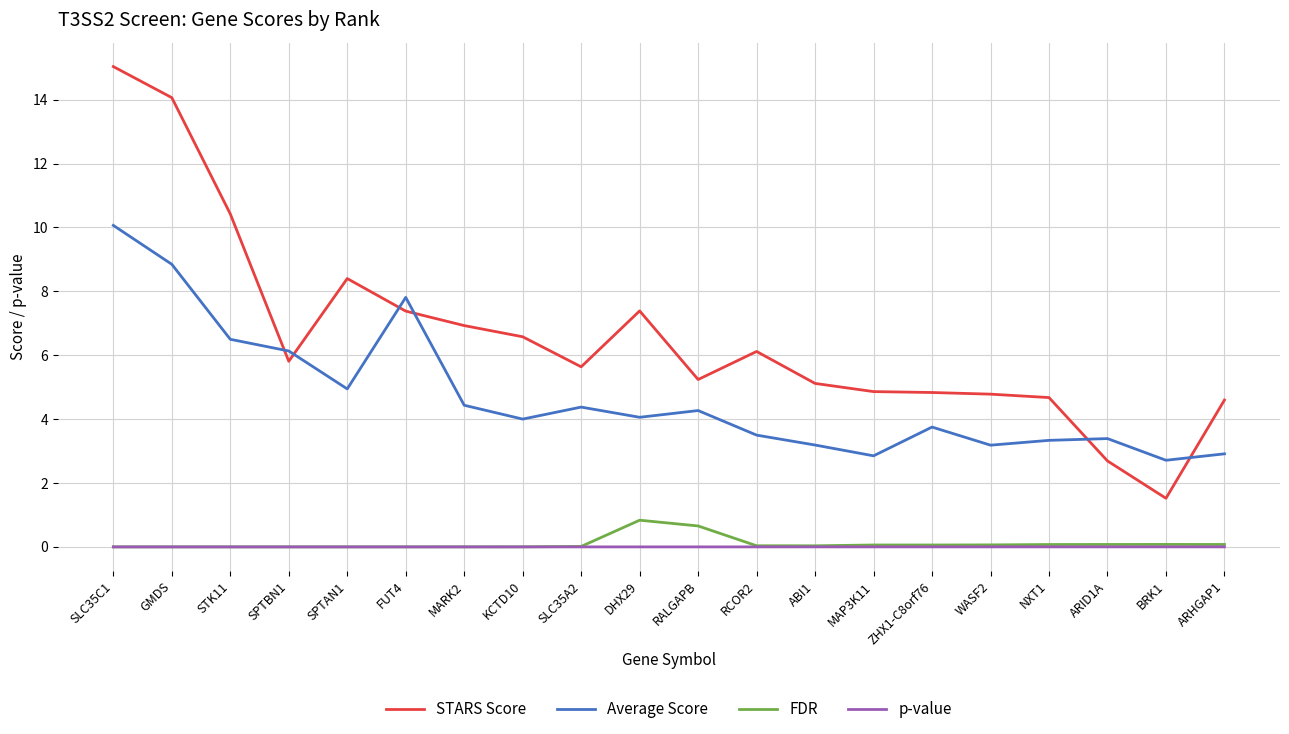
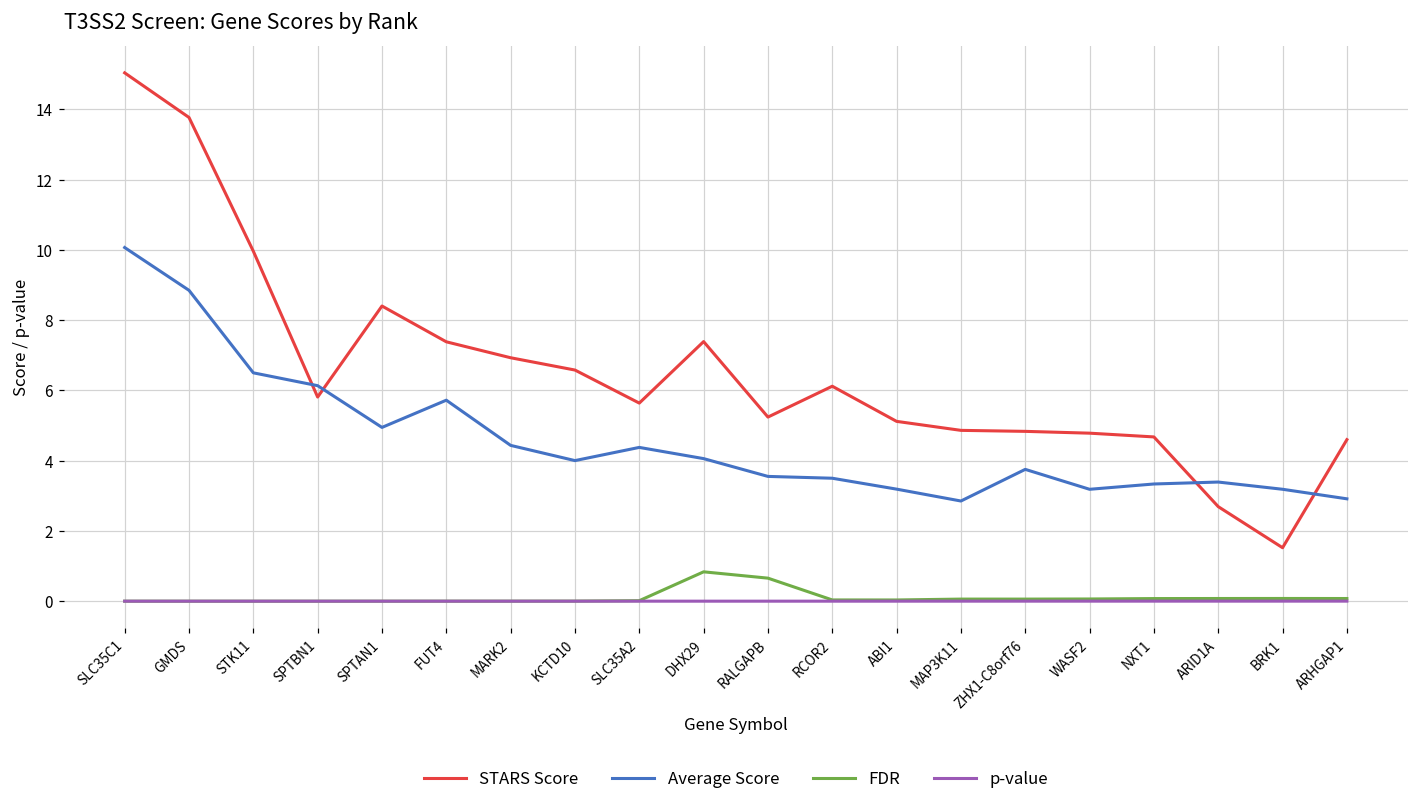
  {
    "STARS Score": {
      "SLC35C1": 15.0,
-     "GMDS": 14.1,
-     "STK11": 10.4,
+     "GMDS": 13.8,
+     "STK11": 10.0,
      "SPTBN1": 5.8,
      "SPTAN1": 8.4,
      "FUT4": 7.4,
      "MARK2": 6.9,
      "KCTD10": 6.6,
      "SLC35A2": 5.6,
      "DHX29": 7.4,
      "RALGAPB": 5.2,
      "RCOR2": 6.1,
      "ABI1": 5.1,
      "MAP3K11": 4.9,
      "ZHX1-C8orf76": 4.8,
      "WASF2": 4.8,
      "NXT1": 4.7,
      "ARID1A": 2.7,
      "BRK1": 1.5,
      "ARHGAP1": 4.6
    },
    "Average Score": {
      "SLC35C1": 10.1,
      "GMDS": 8.8,
      "STK11": 6.5,
      "SPTBN1": 6.1,
      "SPTAN1": 4.9,
-     "FUT4": 7.8,
+     "FUT4": 5.7,
      "MARK2": 4.4,
      "KCTD10": 4.0,
      "SLC35A2": 4.4,
      "DHX29": 4.1,
-     "RALGAPB": 4.3,
+     "RALGAPB": 3.6,
      "RCOR2": 3.5,
      "ABI1": 3.2,
      "MAP3K11": 2.9,
      "ZHX1-C8orf76": 3.8,
      "WASF2": 3.2,
      "NXT1": 3.3,
      "ARID1A": 3.4,
-     "BRK1": 2.7,
+     "BRK1": 3.2,
      "ARHGAP1": 2.9
    },
    "FDR": {
      "DHX29": 0.8,
      "RALGAPB": 0.7
    },
    "p-value": {
      "DHX29": 0.0,
      "RALGAPB": 0.0
    }
  }
